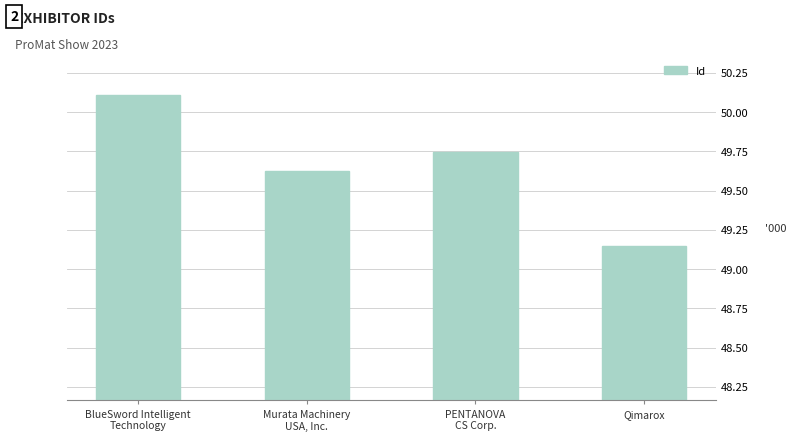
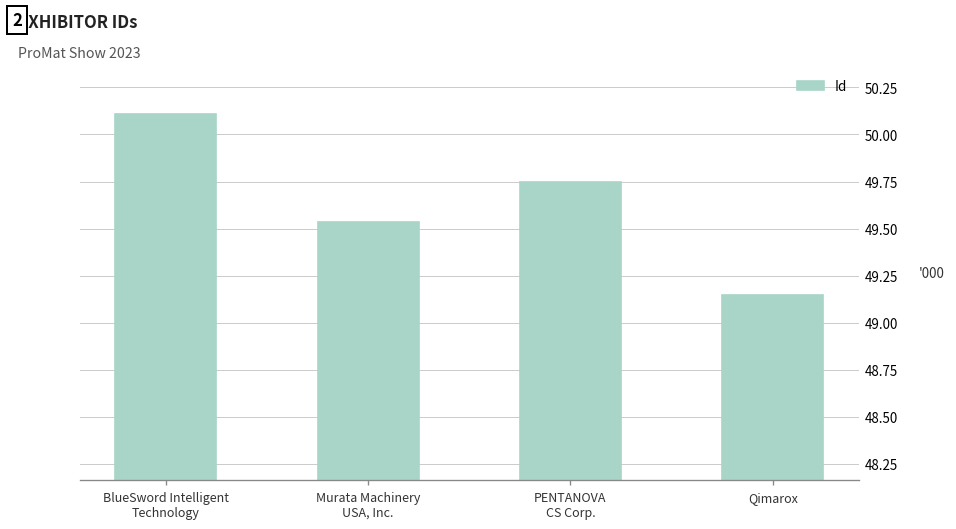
  {
    "BlueSword Intelligent Technology": 50.11,
-   "Murata Machinery USA, Inc.": 49.63,
+   "Murata Machinery USA, Inc.": 49.54,
    "PENTANOVA CS Corp.": 49.75,
    "Qimarox": 49.15
  }
